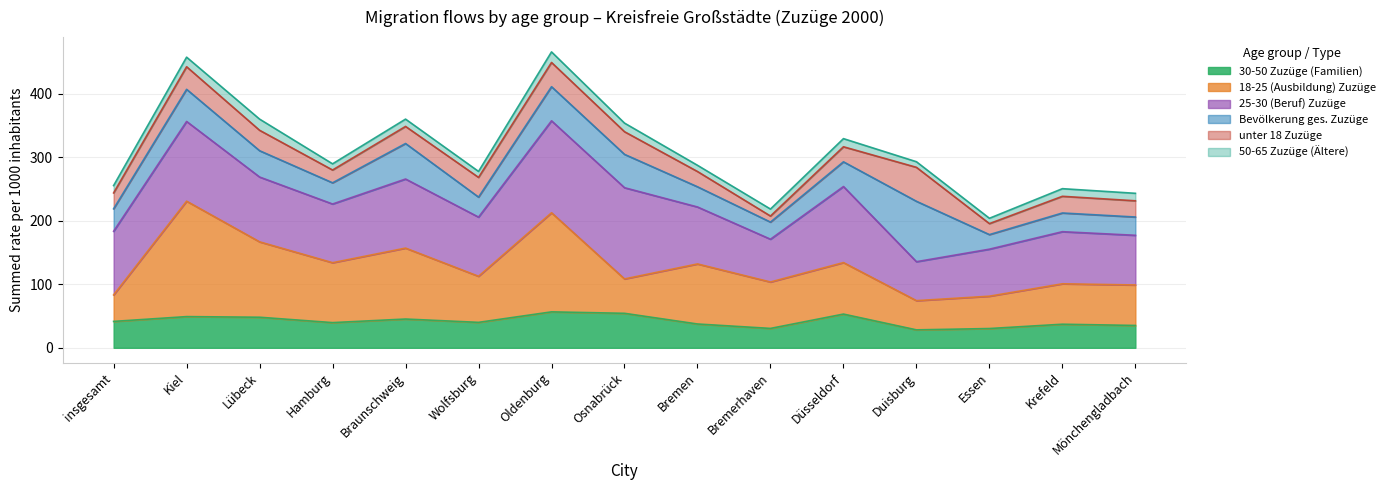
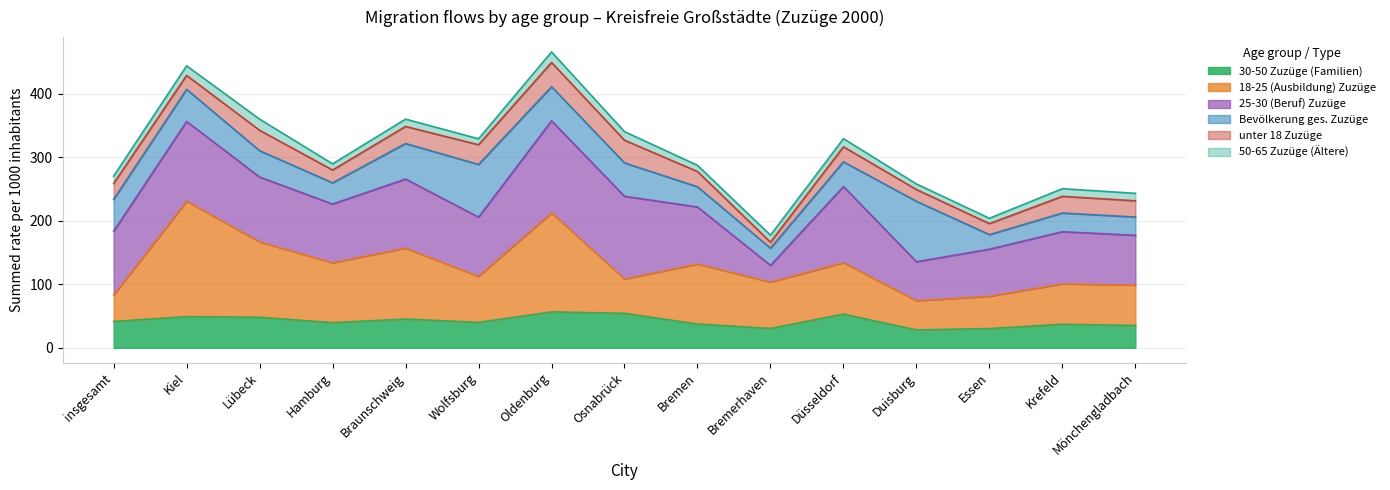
  {
    "18-25 (Ausbildung) Zuzüge": {
      "insgesamt": 40,
      "Kiel": 180,
      "Lübeck": 120,
      "Hamburg": 90,
      "Braunschweig": 110,
      "Wolfsburg": 70,
      "Oldenburg": 160,
      "Osnabrück": 50,
      "Bremen": 90,
      "Bremerhaven": 70,
      "Düsseldorf": 80,
      "Duisburg": 50,
      "Essen": 50,
      "Krefeld": 60,
      "Mönchengladbach": 60
    },
    "25-30 (Beruf) Zuzüge": {
      "insgesamt": 100,
      "Kiel": 130,
      "Lübeck": 100,
      "Hamburg": 90,
      "Braunschweig": 110,
      "Wolfsburg": 90,
      "Oldenburg": 140,
-     "Osnabrück": 140,
+     "Osnabrück": 130,
      "Bremen": 90,
-     "Bremerhaven": 70,
+     "Bremerhaven": 30,
      "Düsseldorf": 120,
      "Duisburg": 60,
      "Essen": 70,
      "Krefeld": 80,
      "Mönchengladbach": 80
    },
    "Bevölkerung ges. Zuzüge": {
-     "insgesamt": 40,
+     "insgesamt": 50,
      "Kiel": 50,
      "Lübeck": 40,
      "Hamburg": 30,
      "Braunschweig": 60,
-     "Wolfsburg": 30,
+     "Wolfsburg": 80,
      "Oldenburg": 50,
      "Osnabrück": 50,
      "Bremen": 30,
      "Bremerhaven": 30,
      "Düsseldorf": 40,
      "Duisburg": 100,
      "Essen": 20,
      "Krefeld": 30,
      "Mönchengladbach": 30
    },
    "unter 18 Zuzüge": {
      "insgesamt": 30,
-     "Kiel": 40,
+     "Kiel": 20,
      "Lübeck": 30,
      "Hamburg": 20,
      "Braunschweig": 30,
      "Wolfsburg": 30,
      "Oldenburg": 40,
      "Osnabrück": 40,
      "Bremen": 20,
      "Bremerhaven": 10,
      "Düsseldorf": 20,
-     "Duisburg": 50,
+     "Duisburg": 20,
      "Essen": 20,
      "Krefeld": 30,
      "Mönchengladbach": 30
    }
  }
